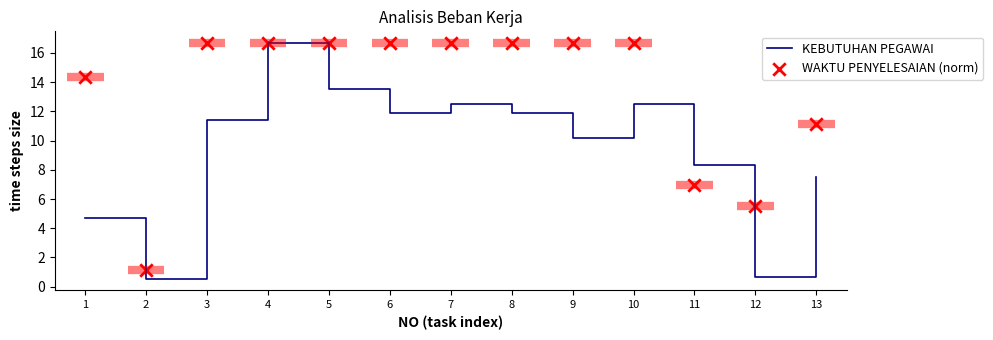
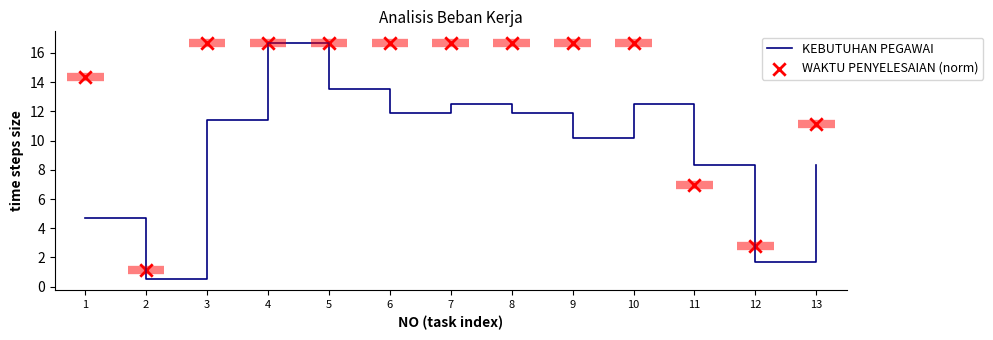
  {
    "KEBUTUHAN PEGAWAI": {
      "1": 4.7,
      "2": 0.6,
      "3": 11.4,
      "5": 13.5,
      "6": 11.9,
      "7": 12.5,
      "8": 11.9,
      "9": 10.2,
      "10": 12.5,
      "11": 8.3,
-     "12": 0.7,
-     "13": 7.5
+     "12": 1.7,
+     "13": 8.3
    },
    "WAKTU PENYELESAIAN (norm)": {
-     "12": 5.6
+     "12": 2.8
    }
  }
